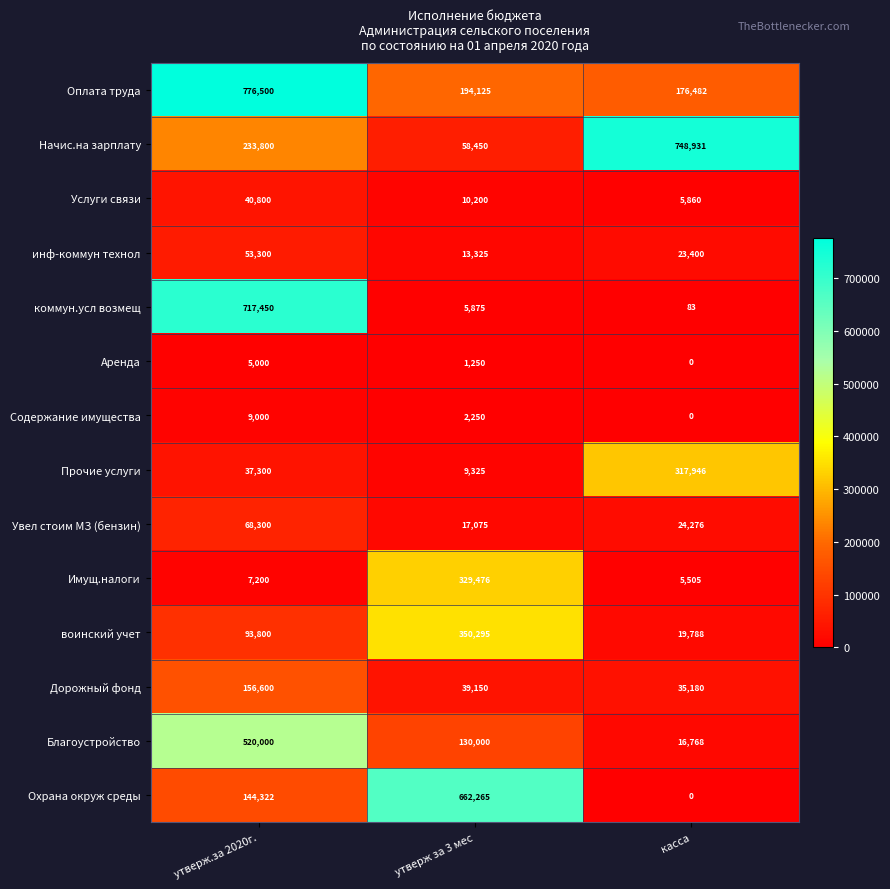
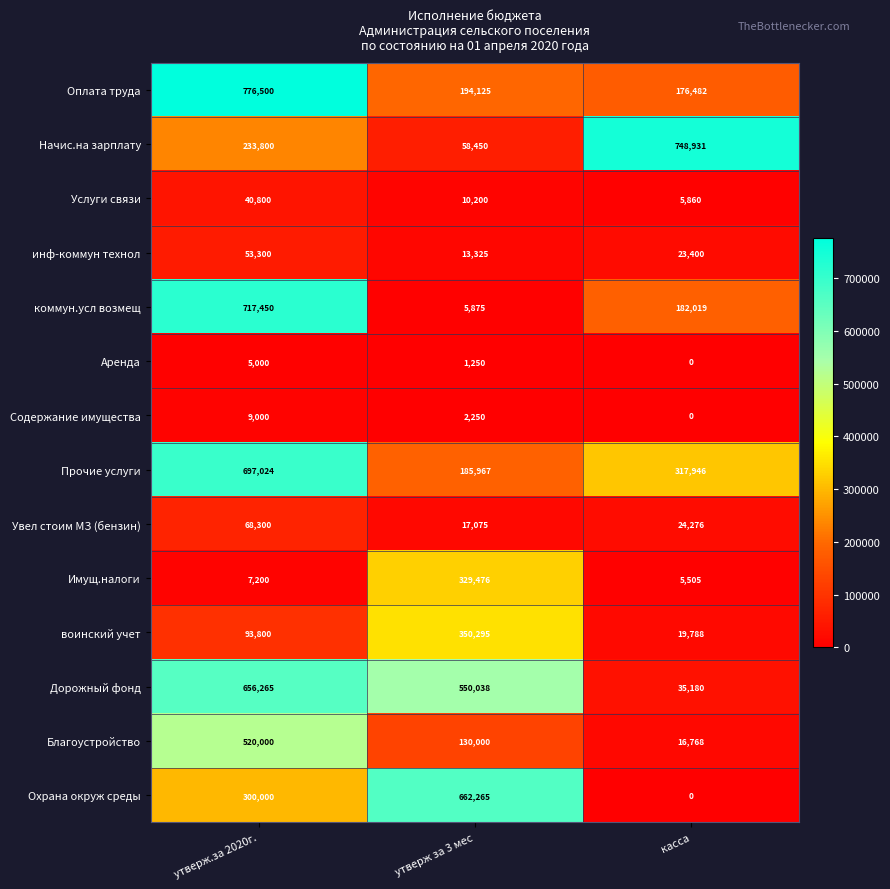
  {
    "Оплата труда": {
      "утверж.за 2020г.": "776,500",
      "утверж за 3 мес": "194,125",
      "касса": "176,482"
    },
    "Начис.на зарплату": {
      "утверж.за 2020г.": "233,800",
      "утверж за 3 мес": "58,450",
      "касса": "748,931"
    },
    "Услуги связи": {
      "утверж.за 2020г.": "40,800",
      "утверж за 3 мес": "10,200",
      "касса": "5,860"
    },
    "инф-коммун технол": {
      "утверж.за 2020г.": "53,300",
      "утверж за 3 мес": "13,325",
      "касса": "23,400"
    },
    "коммун.усл возмещ": {
      "утверж.за 2020г.": "717,450",
      "утверж за 3 мес": "5,875",
-     "касса": "83"
+     "касса": "182,019"
    },
    "Аренда": {
      "утверж.за 2020г.": "5,000",
      "утверж за 3 мес": "1,250",
      "касса": "0"
    },
    "Содержание имущества": {
      "утверж.за 2020г.": "9,000",
      "утверж за 3 мес": "2,250",
      "касса": "0"
    },
    "Прочие услуги": {
-     "утверж.за 2020г.": "37,300",
-     "утверж за 3 мес": "9,325",
+     "утверж.за 2020г.": "697,024",
+     "утверж за 3 мес": "185,967",
      "касса": "317,946"
    },
    "Увел стоим МЗ (бензин)": {
      "утверж.за 2020г.": "68,300",
      "утверж за 3 мес": "17,075",
      "касса": "24,276"
    },
    "Имущ.налоги": {
      "утверж.за 2020г.": "7,200",
      "утверж за 3 мес": "329,476",
      "касса": "5,505"
    },
    "воинский учет": {
      "утверж.за 2020г.": "93,800",
      "утверж за 3 мес": "350,295",
      "касса": "19,788"
    },
    "Дорожный фонд": {
-     "утверж.за 2020г.": "156,600",
-     "утверж за 3 мес": "39,150",
+     "утверж.за 2020г.": "656,265",
+     "утверж за 3 мес": "550,038",
      "касса": "35,180"
    },
    "Благоустройство": {
      "утверж.за 2020г.": "520,000",
      "утверж за 3 мес": "130,000",
      "касса": "16,768"
    },
    "Охрана окруж среды": {
-     "утверж.за 2020г.": "144,322",
+     "утверж.за 2020г.": "300,000",
      "утверж за 3 мес": "662,265",
      "касса": "0"
    }
  }
